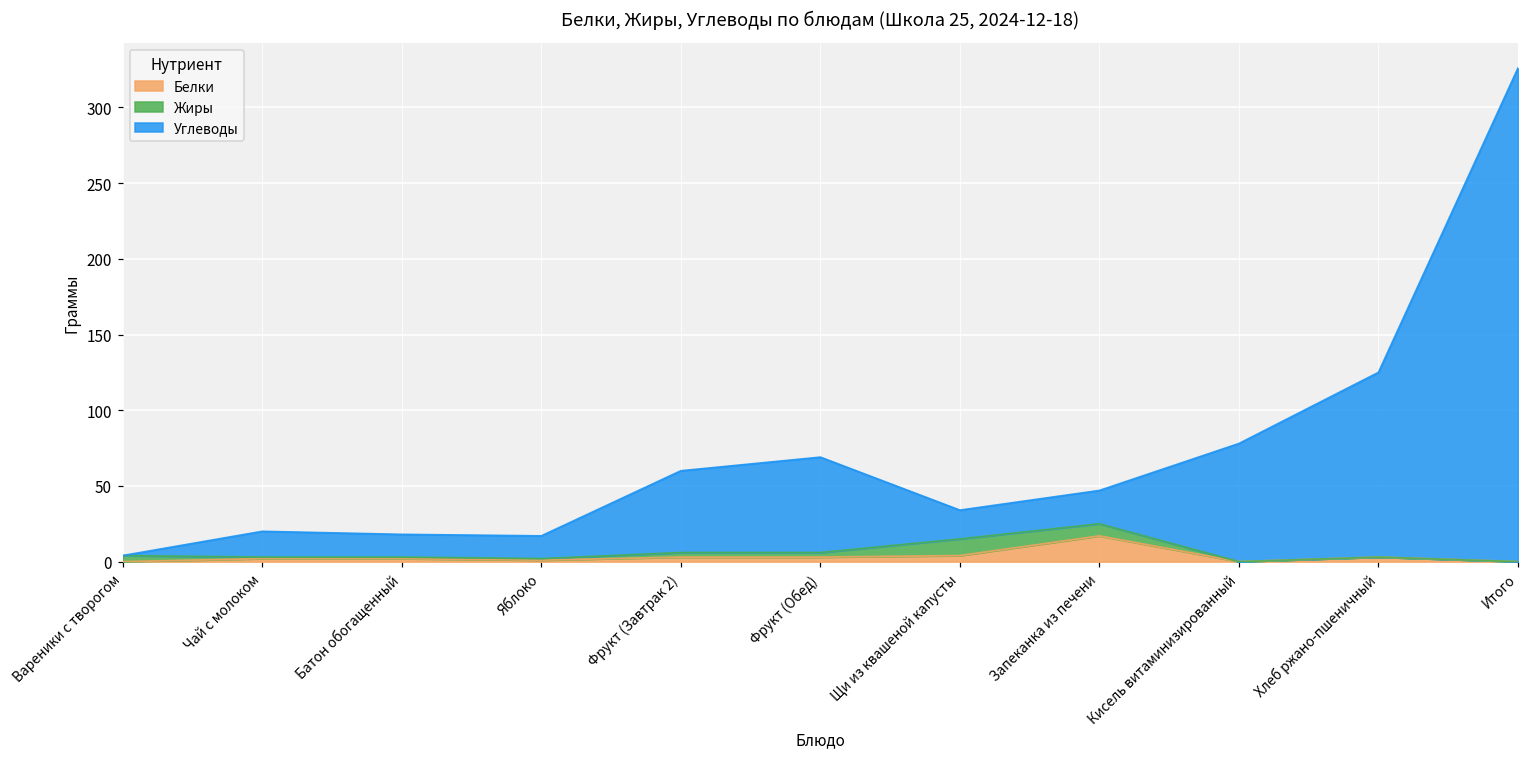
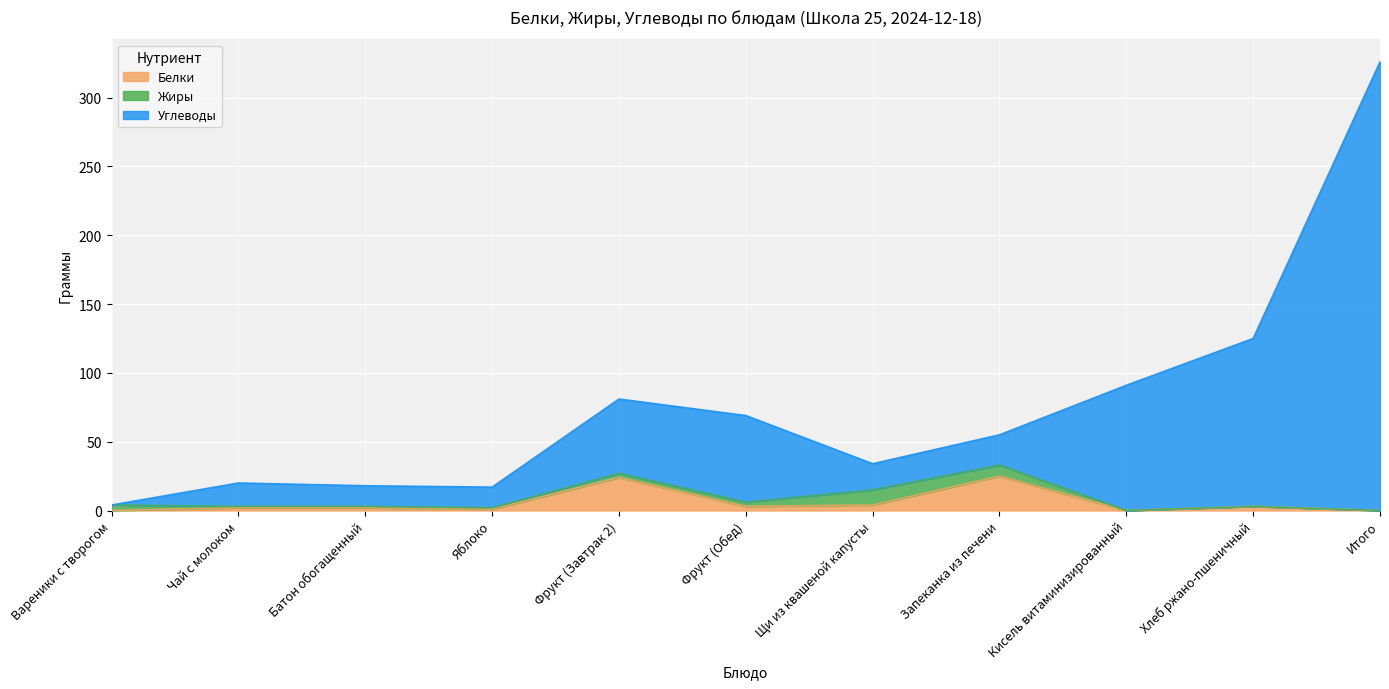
  {
    "Белки": {
      "Вареники с творогом": 0,
-     "Фрукт (Завтрак 2)": 3,
+     "Фрукт (Завтрак 2)": 24,
      "Фрукт (Обед)": 3,
      "Щи из квашеной капусты": 4,
-     "Запеканка из печени": 17
+     "Запеканка из печени": 25
    },
    "Жиры": {
      "Фрукт (Завтрак 2)": 3,
      "Фрукт (Обед)": 3,
      "Щи из квашеной капусты": 11,
      "Запеканка из печени": 8
    },
    "Углеводы": {
      "Чай с молоком": 17,
      "Батон обогащенный": 15,
      "Яблоко": 15,
      "Фрукт (Завтрак 2)": 54,
      "Фрукт (Обед)": 63,
      "Щи из квашеной капусты": 19,
      "Запеканка из печени": 22,
-     "Кисель витаминизированный": 78,
+     "Кисель витаминизированный": 91,
      "Хлеб ржано-пшеничный": 122,
      "Итого": 326
    }
  }
